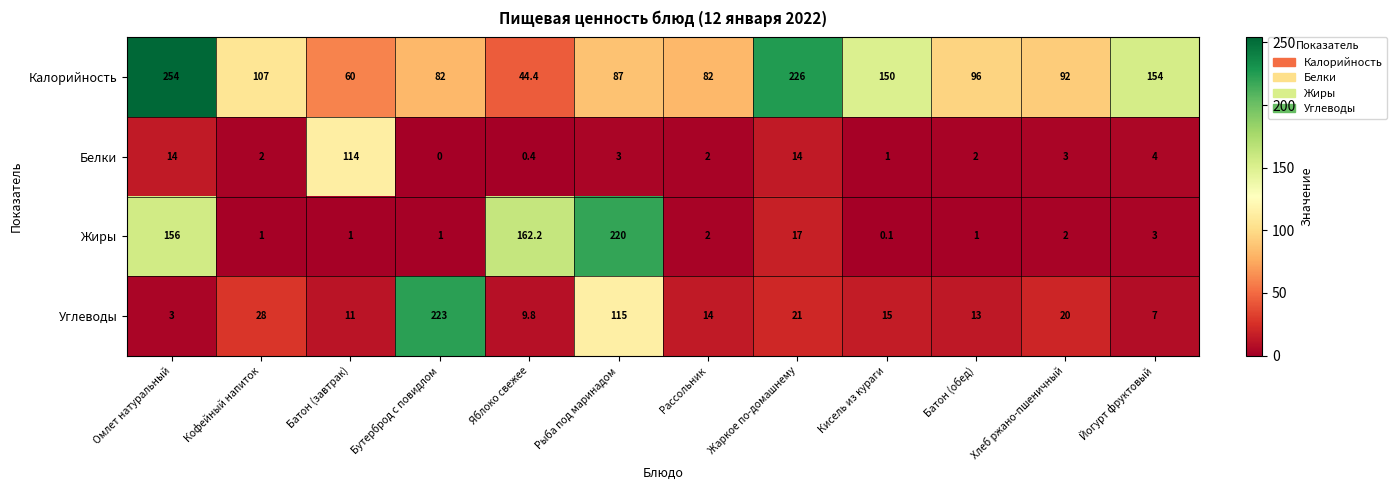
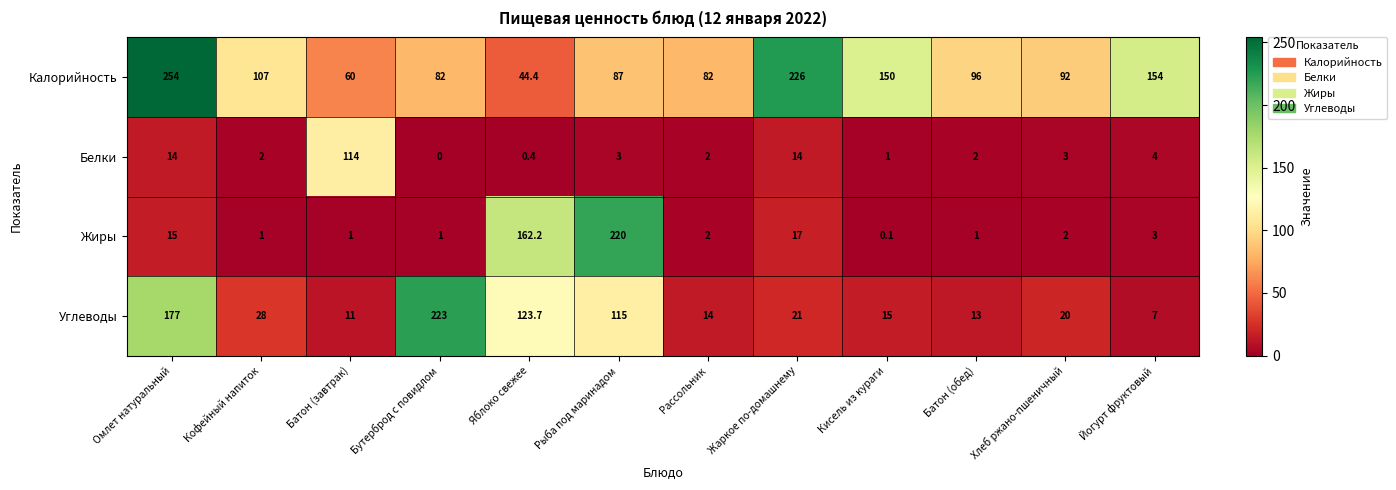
  {
    "Калорийность": {
      "Омлет натуральный": 254,
      "Кофейный напиток": 107,
      "Батон (завтрак)": 60,
      "Бутерброд с повидлом": 82,
      "Яблоко свежее": 44.4,
      "Рыба под маринадом": 87,
      "Рассольник": 82,
      "Жаркое по-домашнему": 226,
      "Кисель из кураги": 150,
      "Батон (обед)": 96,
      "Хлеб ржано-пшеничный": 92,
      "Йогурт фруктовый": 154
    },
    "Белки": {
      "Омлет натуральный": 14,
      "Кофейный напиток": 2,
      "Батон (завтрак)": 114,
      "Бутерброд с повидлом": 0,
      "Яблоко свежее": 0.4,
      "Рыба под маринадом": 3,
      "Рассольник": 2,
      "Жаркое по-домашнему": 14,
      "Кисель из кураги": 1,
      "Батон (обед)": 2,
      "Хлеб ржано-пшеничный": 3,
      "Йогурт фруктовый": 4
    },
    "Жиры": {
-     "Омлет натуральный": 156,
+     "Омлет натуральный": 15,
      "Кофейный напиток": 1,
      "Батон (завтрак)": 1,
      "Бутерброд с повидлом": 1,
      "Яблоко свежее": 162.2,
      "Рыба под маринадом": 220,
      "Рассольник": 2,
      "Жаркое по-домашнему": 17,
      "Кисель из кураги": 0.1,
      "Батон (обед)": 1,
      "Хлеб ржано-пшеничный": 2,
      "Йогурт фруктовый": 3
    },
    "Углеводы": {
-     "Омлет натуральный": 3,
+     "Омлет натуральный": 177,
      "Кофейный напиток": 28,
      "Батон (завтрак)": 11,
      "Бутерброд с повидлом": 223,
-     "Яблоко свежее": 9.8,
+     "Яблоко свежее": 123.7,
      "Рыба под маринадом": 115,
      "Рассольник": 14,
      "Жаркое по-домашнему": 21,
      "Кисель из кураги": 15,
      "Батон (обед)": 13,
      "Хлеб ржано-пшеничный": 20,
      "Йогурт фруктовый": 7
    }
  }
